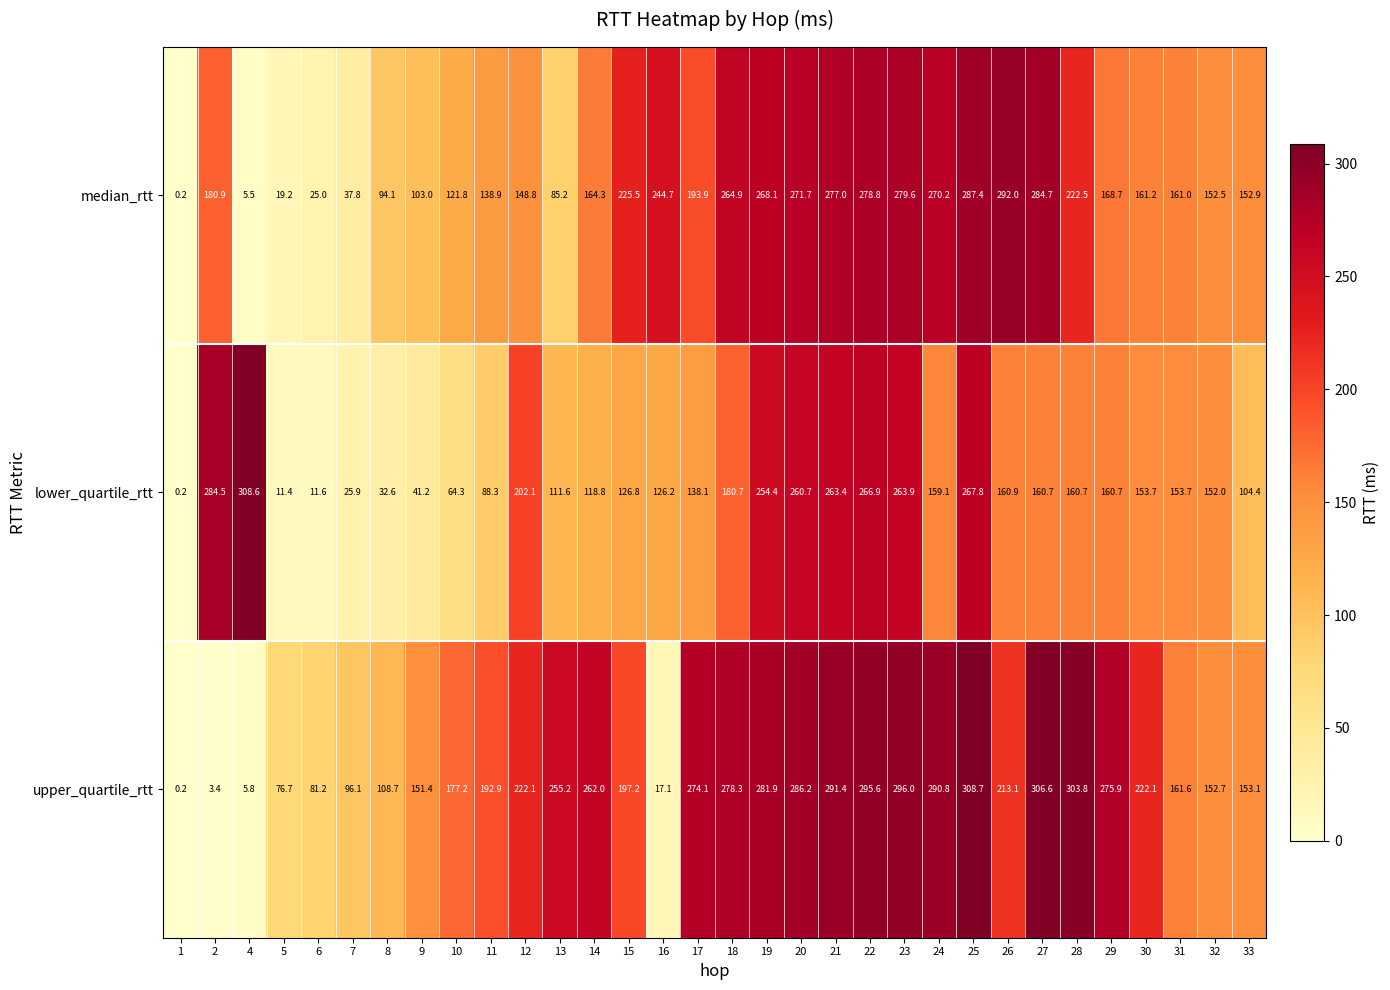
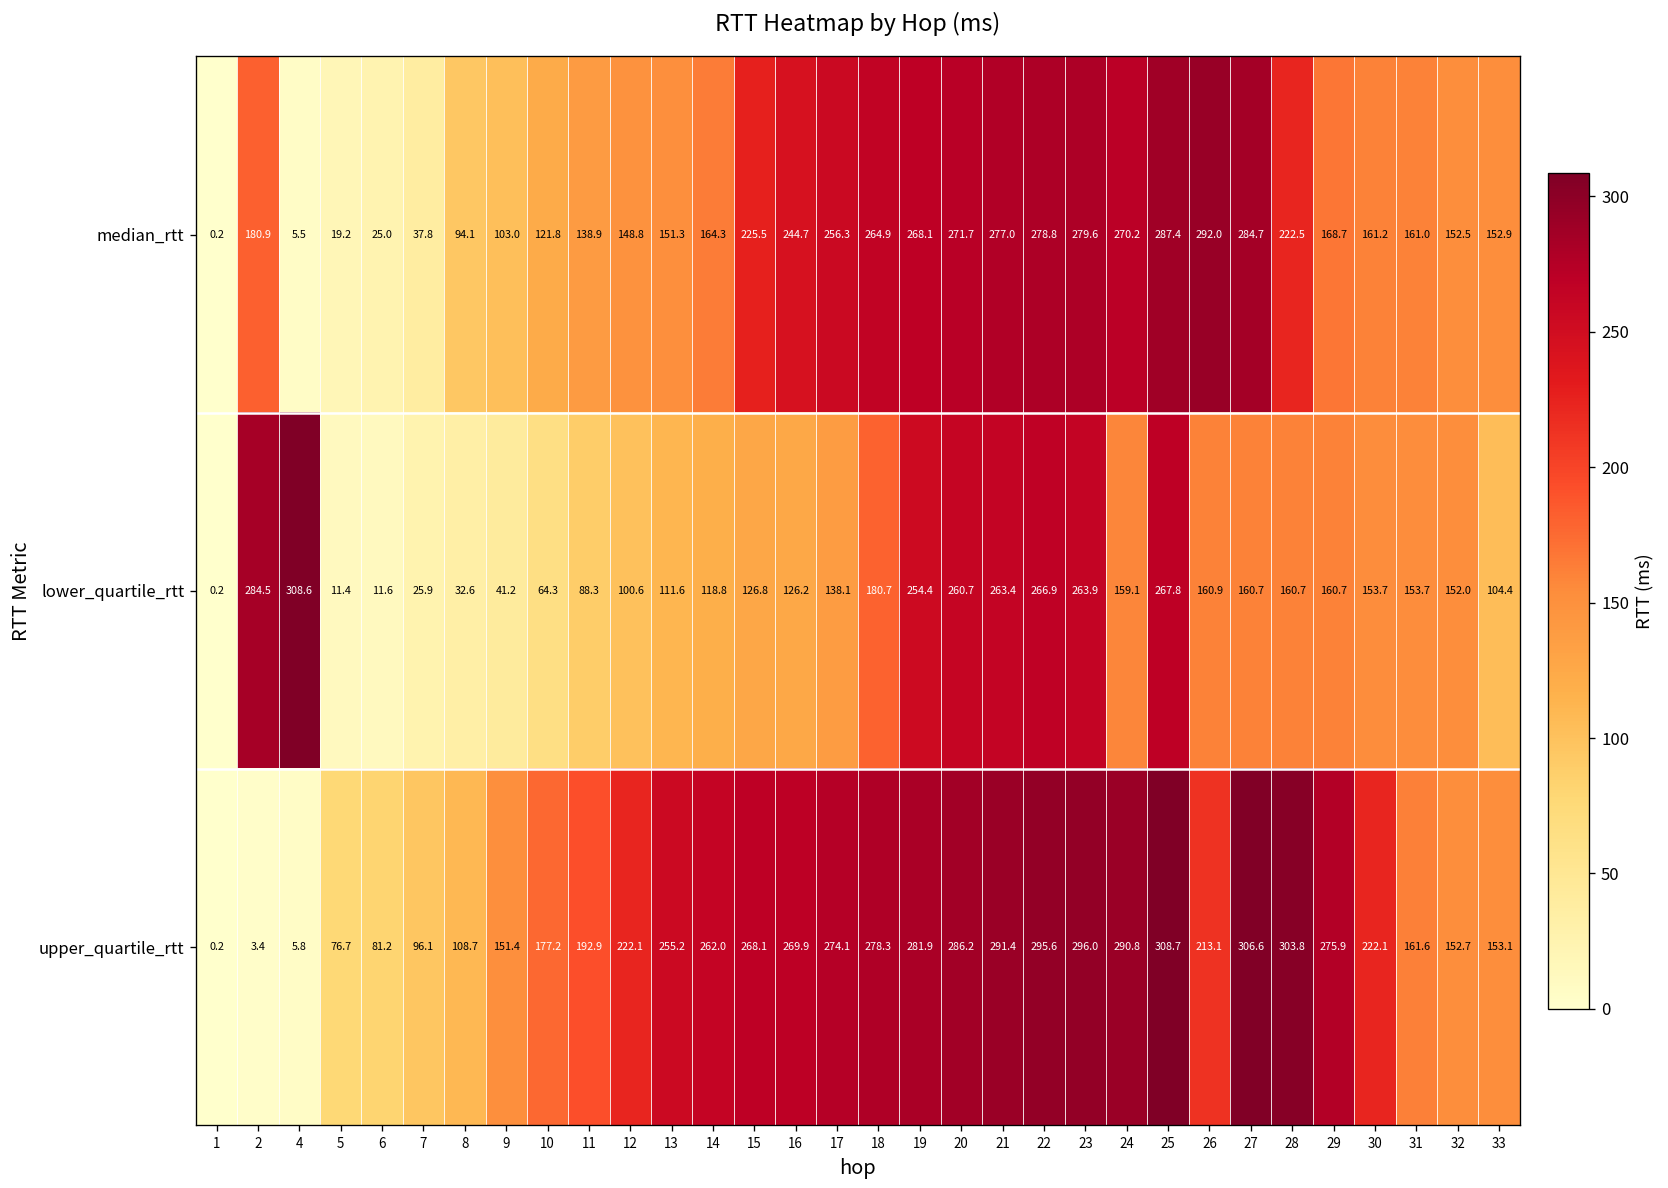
  {
    "median_rtt": {
      "1": 0.2,
      "2": 180.9,
      "4": 5.5,
      "5": 19.2,
      "6": 25.0,
      "7": 37.8,
      "8": 94.1,
      "9": 103.0,
      "10": 121.8,
      "11": 138.9,
      "12": 148.8,
-     "13": 85.2,
+     "13": 151.3,
      "14": 164.3,
      "15": 225.5,
      "16": 244.7,
-     "17": 193.9,
+     "17": 256.3,
      "18": 264.9,
      "19": 268.1,
      "20": 271.7,
      "21": 277.0,
      "22": 278.8,
      "23": 279.6,
      "24": 270.2,
      "25": 287.4,
      "26": 292.0,
      "27": 284.7,
      "28": 222.5,
      "29": 168.7,
      "30": 161.2,
      "31": 161.0,
      "32": 152.5,
      "33": 152.9
    },
    "lower_quartile_rtt": {
      "1": 0.2,
      "2": 284.5,
      "4": 308.6,
      "5": 11.4,
      "6": 11.6,
      "7": 25.9,
      "8": 32.6,
      "9": 41.2,
      "10": 64.3,
      "11": 88.3,
-     "12": 202.1,
+     "12": 100.6,
      "13": 111.6,
      "14": 118.8,
      "15": 126.8,
      "16": 126.2,
      "17": 138.1,
      "18": 180.7,
      "19": 254.4,
      "20": 260.7,
      "21": 263.4,
      "22": 266.9,
      "23": 263.9,
      "24": 159.1,
      "25": 267.8,
      "26": 160.9,
      "27": 160.7,
      "28": 160.7,
      "29": 160.7,
      "30": 153.7,
      "31": 153.7,
      "32": 152.0,
      "33": 104.4
    },
    "upper_quartile_rtt": {
      "1": 0.2,
      "2": 3.4,
      "4": 5.8,
      "5": 76.7,
      "6": 81.2,
      "7": 96.1,
      "8": 108.7,
      "9": 151.4,
      "10": 177.2,
      "11": 192.9,
      "12": 222.1,
      "13": 255.2,
      "14": 262.0,
-     "15": 197.2,
-     "16": 17.1,
+     "15": 268.1,
+     "16": 269.9,
      "17": 274.1,
      "18": 278.3,
      "19": 281.9,
      "20": 286.2,
      "21": 291.4,
      "22": 295.6,
      "23": 296.0,
      "24": 290.8,
      "25": 308.7,
      "26": 213.1,
      "27": 306.6,
      "28": 303.8,
      "29": 275.9,
      "30": 222.1,
      "31": 161.6,
      "32": 152.7,
      "33": 153.1
    }
  }
